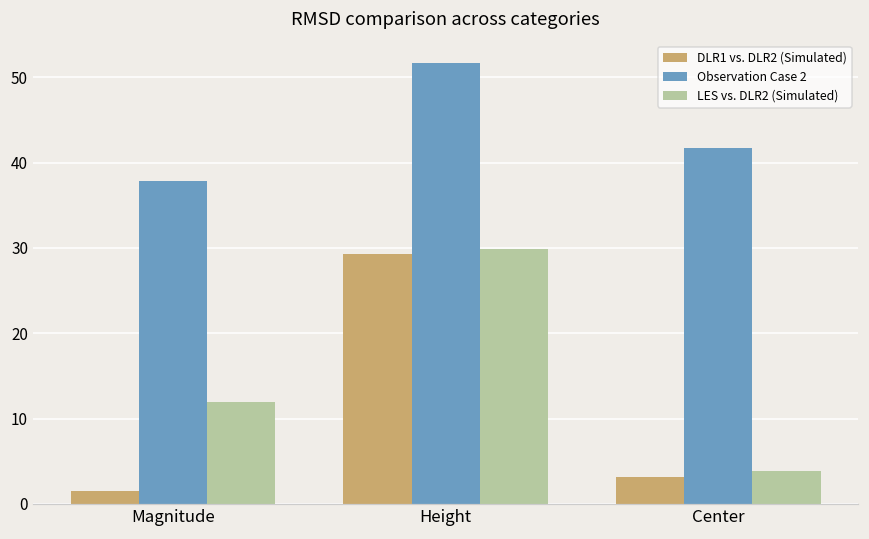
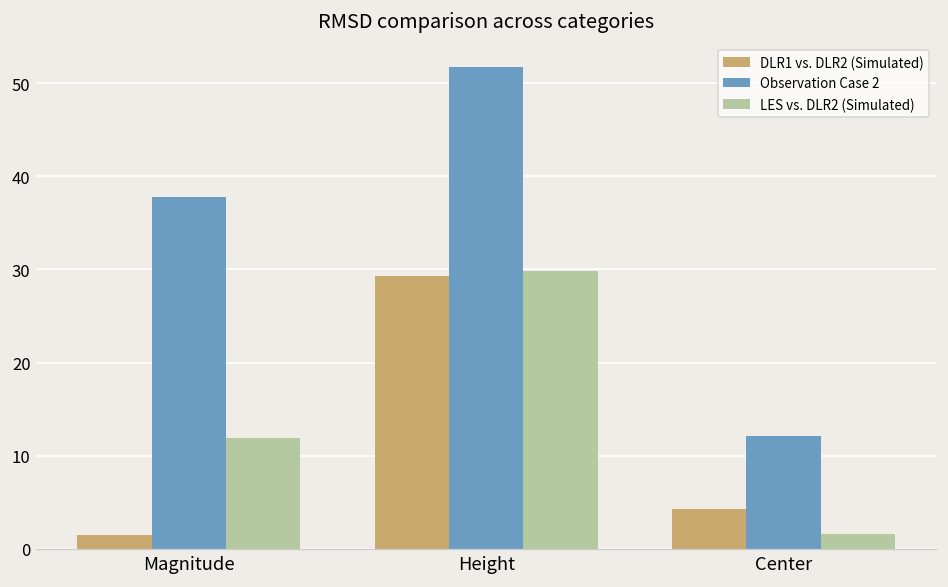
  {
    "DLR1 vs. DLR2 (Simulated)": {
      "Magnitude": 1,
      "Height": 29,
-     "Center": 3
+     "Center": 4
    },
    "Observation Case 2": {
      "Magnitude": 38,
      "Height": 52,
-     "Center": 42
+     "Center": 12
    },
    "LES vs. DLR2 (Simulated)": {
      "Magnitude": 12,
      "Height": 30,
-     "Center": 4
+     "Center": 2
    }
  }
